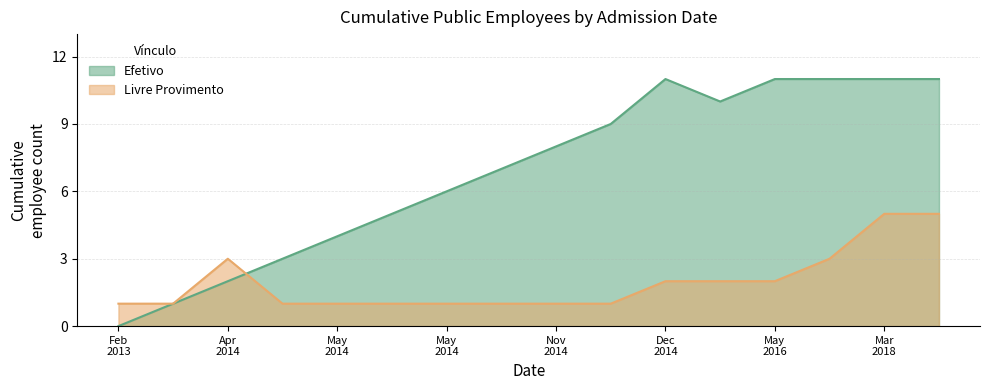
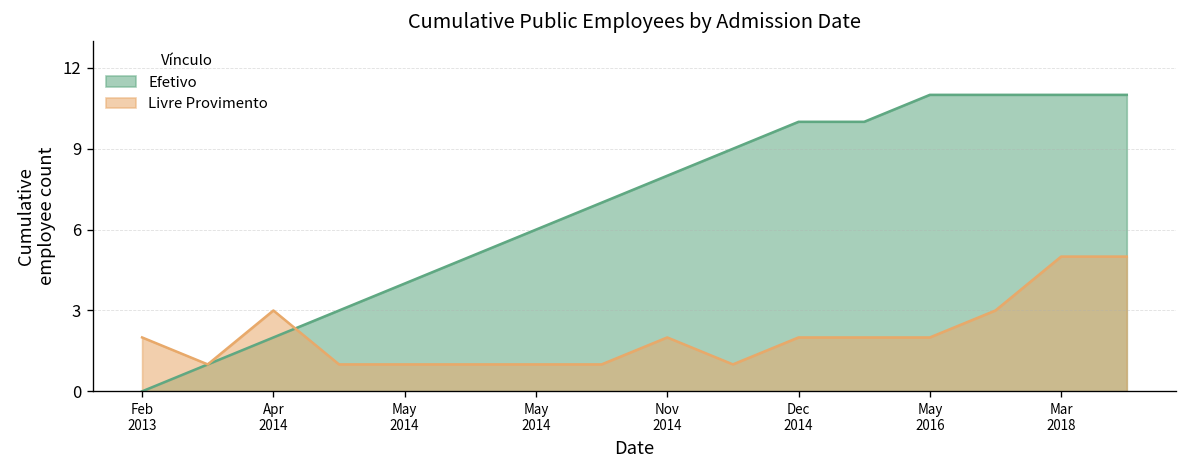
  {
    "Efetivo": {
      "Feb 2013": 0,
      "Apr 2014": 2,
      "Nov 2014": 8,
-     "Dec 2014": 11,
+     "Dec 2014": 10,
      "May 2016": 11,
      "Mar 2018": 11
    },
    "Livre Provimento": {
-     "Feb 2013": 1,
+     "Feb 2013": 2,
      "Apr 2014": 3,
-     "Nov 2014": 1,
+     "Nov 2014": 2,
      "Dec 2014": 2,
      "May 2016": 2,
      "Mar 2018": 5
    }
  }
